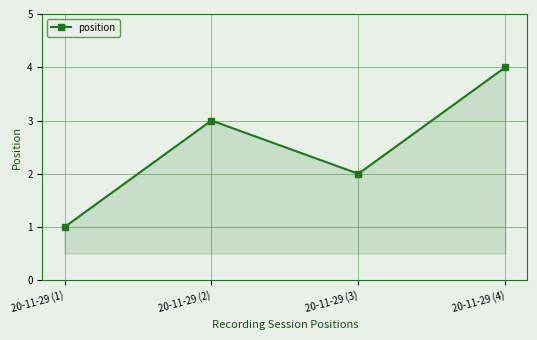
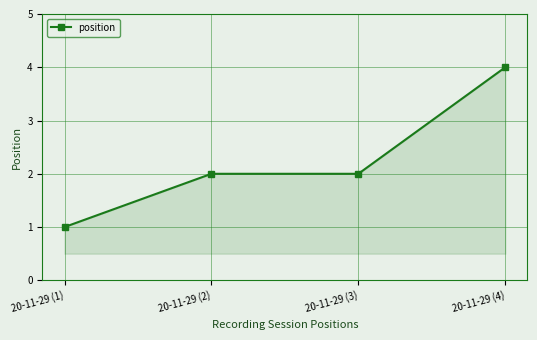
  {
    "20-11-29 (1)": 1,
-   "20-11-29 (2)": 3,
+   "20-11-29 (2)": 2,
    "20-11-29 (3)": 2,
    "20-11-29 (4)": 4
  }
